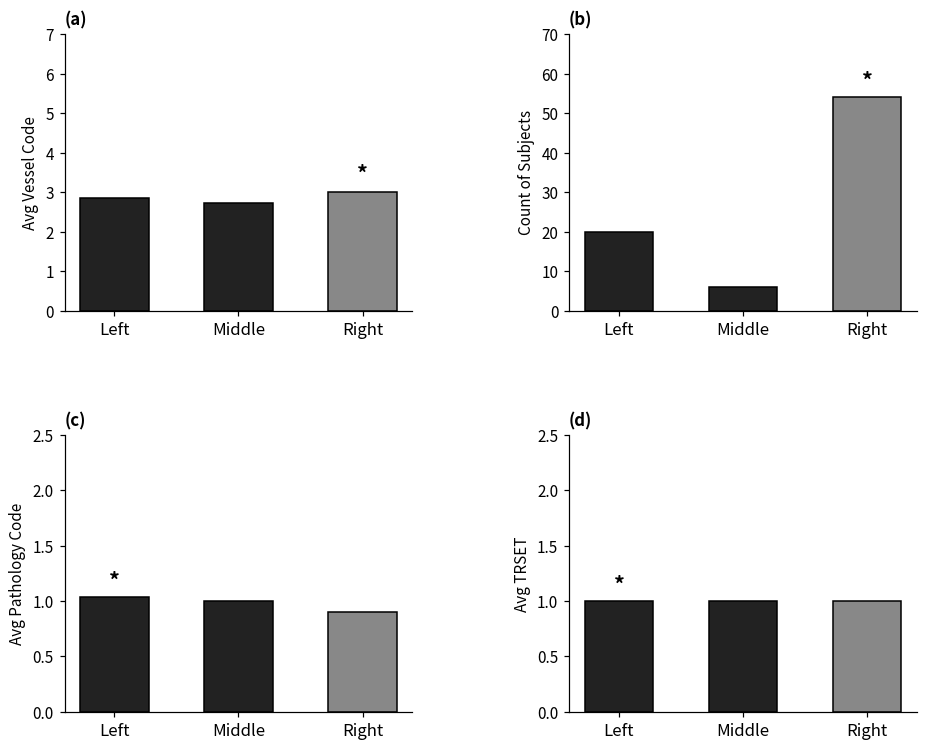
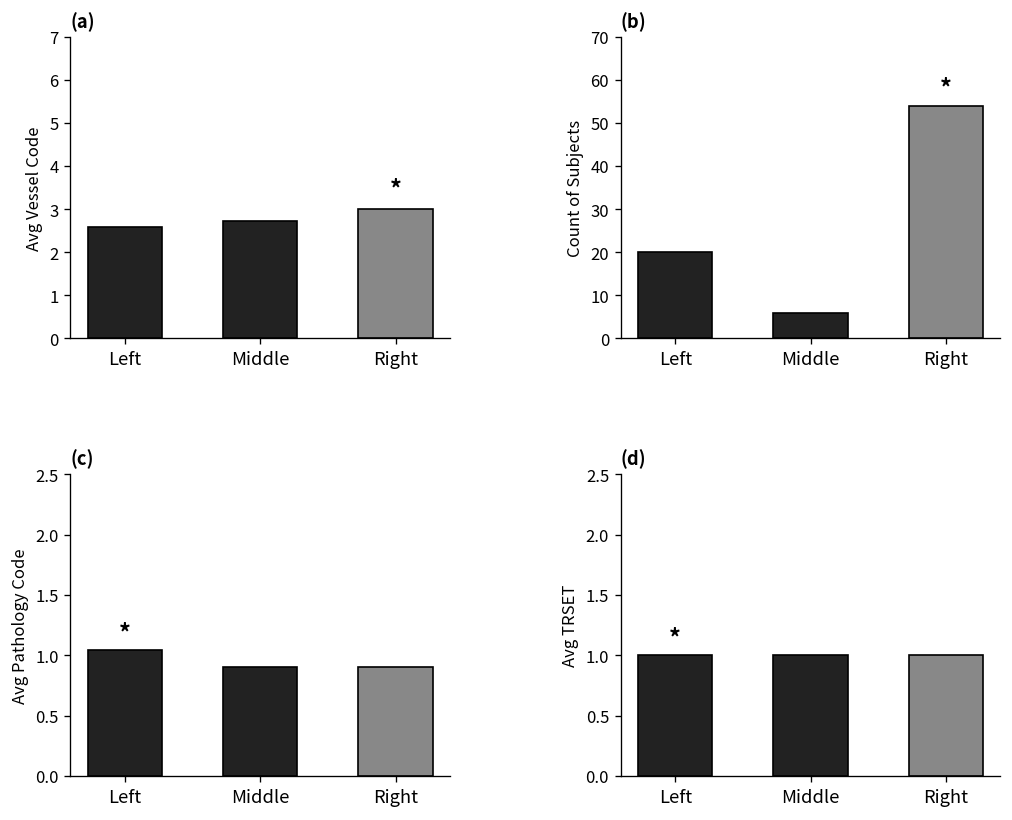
  {
    "(a)": {
-     "Left": 2.8,
+     "Left": 2.6,
      "Middle": 2.7,
      "Right": 3.0
    },
    "(b)": {
      "Left": 20,
      "Middle": 6,
      "Right": 54
    },
    "(c)": {
      "Left": 1.04,
-     "Middle": 1.0,
+     "Middle": 0.9,
      "Right": 0.9
    },
    "(d)": {
      "Left": 1.00,
      "Middle": 1.00,
      "Right": 1.00
    }
  }
